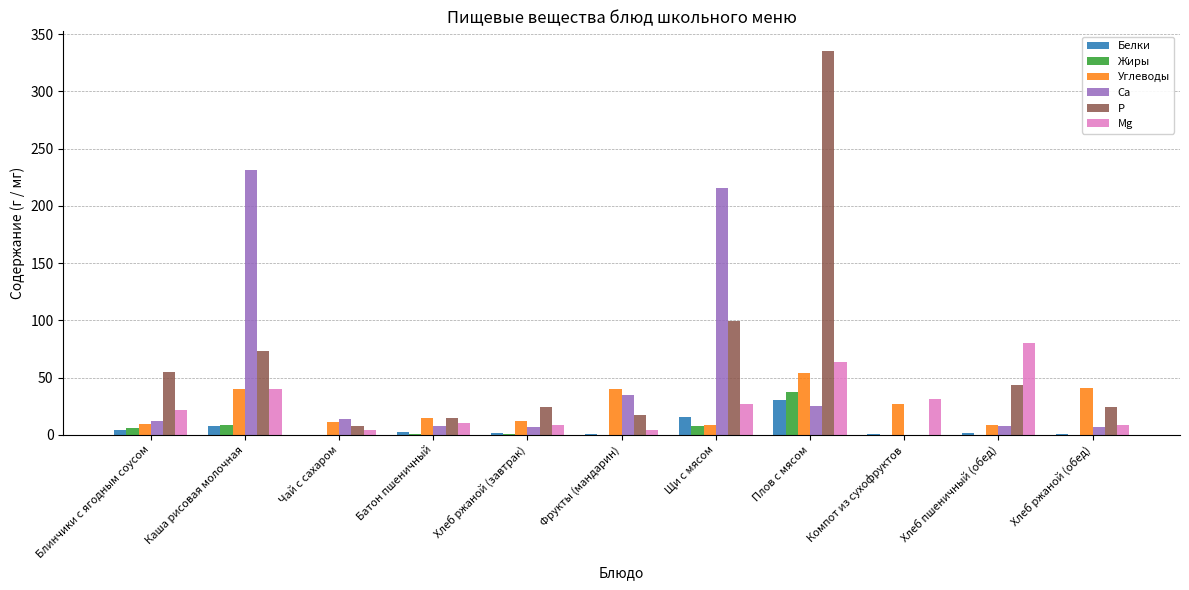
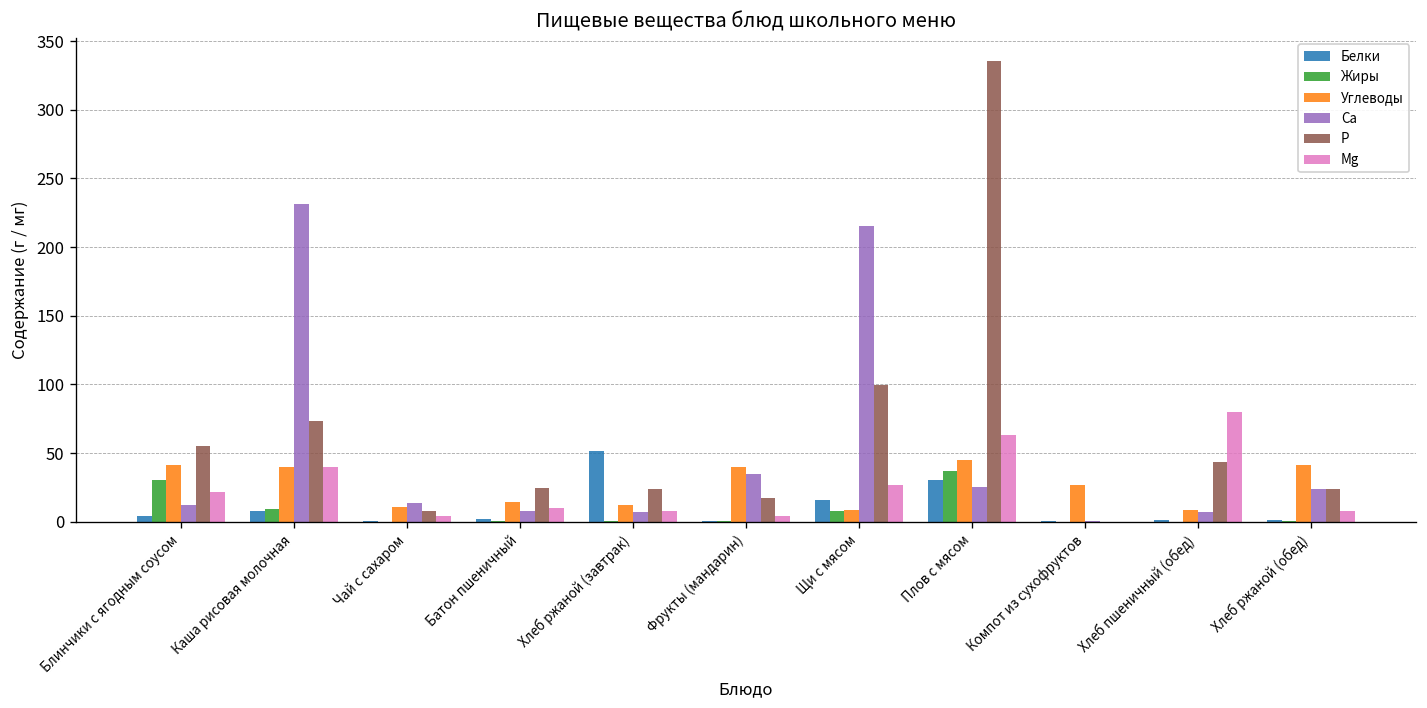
  {
    "Белки": {
      "Блинчики с ягодным соусом": 4,
      "Каша рисовая молочная": 8,
-     "Хлеб ржаной (завтрак)": 2,
+     "Хлеб ржаной (завтрак)": 52,
      "Щи с мясом": 16,
      "Плов с мясом": 30
    },
    "Жиры": {
-     "Блинчики с ягодным соусом": 6,
+     "Блинчики с ягодным соусом": 30,
      "Каша рисовая молочная": 9,
      "Чай с сахаром": 0,
      "Щи с мясом": 8,
      "Плов с мясом": 37,
      "Компот из сухофруктов": 0
    },
    "Углеводы": {
-     "Блинчики с ягодным соусом": 10,
+     "Блинчики с ягодным соусом": 41,
      "Каша рисовая молочная": 40,
      "Чай с сахаром": 11,
      "Батон пшеничный": 15,
      "Хлеб ржаной (завтрак)": 12,
      "Фрукты (мандарин)": 40,
      "Щи с мясом": 9,
-     "Плов с мясом": 54,
+     "Плов с мясом": 45,
      "Компот из сухофруктов": 27,
      "Хлеб пшеничный (обед)": 9,
      "Хлеб ржаной (обед)": 41
    },
    "Ca": {
      "Блинчики с ягодным соусом": 12,
      "Каша рисовая молочная": 232,
      "Чай с сахаром": 14,
      "Батон пшеничный": 8,
      "Хлеб ржаной (завтрак)": 7,
      "Фрукты (мандарин)": 35,
      "Щи с мясом": 215,
      "Плов с мясом": 25,
      "Хлеб пшеничный (обед)": 7,
-     "Хлеб ржаной (обед)": 7
+     "Хлеб ржаной (обед)": 24
    },
    "P": {
      "Блинчики с ягодным соусом": 55,
      "Каша рисовая молочная": 74,
      "Чай с сахаром": 8,
-     "Батон пшеничный": 14,
+     "Батон пшеничный": 25,
      "Хлеб ржаной (завтрак)": 24,
      "Фрукты (мандарин)": 17,
      "Щи с мясом": 100,
      "Плов с мясом": 336,
      "Компот из сухофруктов": 0,
      "Хлеб пшеничный (обед)": 44,
      "Хлеб ржаной (обед)": 24
    },
    "Mg": {
      "Блинчики с ягодным соусом": 22,
      "Каша рисовая молочная": 40,
      "Чай с сахаром": 4,
      "Батон пшеничный": 10,
      "Хлеб ржаной (завтрак)": 8,
      "Фрукты (мандарин)": 4,
      "Щи с мясом": 27,
      "Плов с мясом": 63,
-     "Компот из сухофруктов": 31,
+     "Компот из сухофруктов": 0,
      "Хлеб пшеничный (обед)": 80,
      "Хлеб ржаной (обед)": 8
    }
  }
